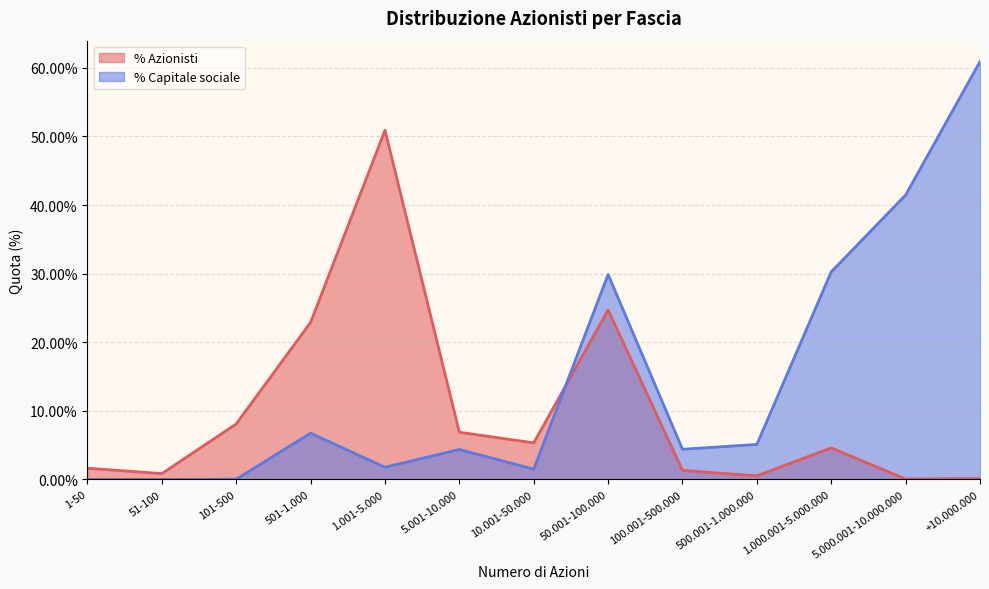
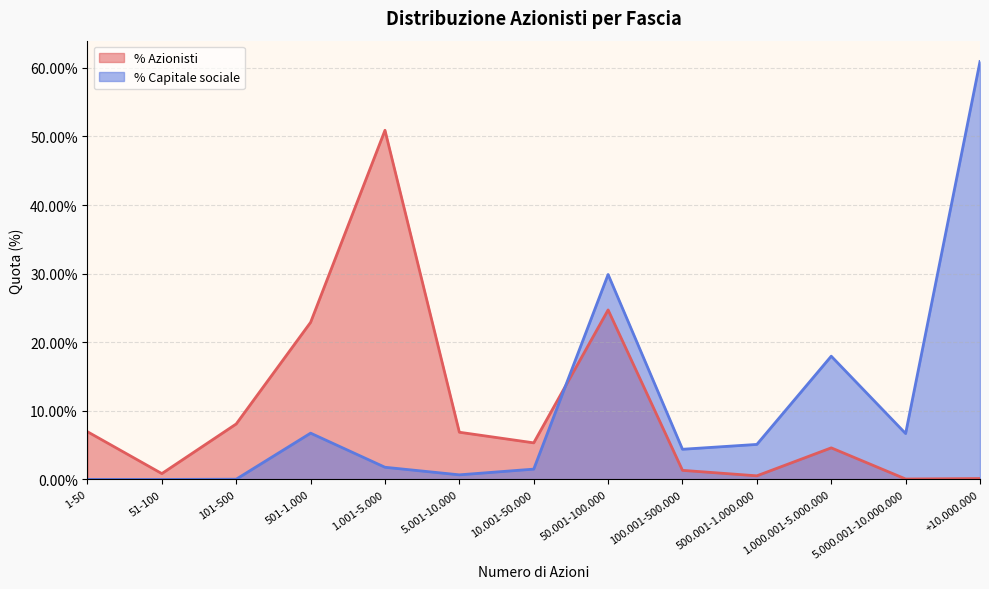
  {
    "% Azionisti": {
-     "1-50": "2%",
+     "1-50": "7%",
      "51-100": "1%",
      "101-500": "8%",
      "501-1.000": "23%",
      "1.001-5.000": "51%",
      "5.001-10.000": "7%",
      "10.001-50.000": "5%",
      "50.001-100.000": "25%",
      "100.001-500.000": "1%",
      "500.001-1.000.000": "1%",
      "1.000.001-5.000.000": "5%",
      "5.000.001-10.000.000": "0%",
      "+10.000.000": "0%"
    },
    "% Capitale sociale": {
      "1-50": "0%",
      "51-100": "0%",
      "101-500": "0%",
      "501-1.000": "7%",
      "1.001-5.000": "2%",
-     "5.001-10.000": "4%",
+     "5.001-10.000": "1%",
      "10.001-50.000": "2%",
      "50.001-100.000": "30%",
      "100.001-500.000": "4%",
      "500.001-1.000.000": "5%",
-     "1.000.001-5.000.000": "30%",
-     "5.000.001-10.000.000": "41%",
+     "1.000.001-5.000.000": "18%",
+     "5.000.001-10.000.000": "7%",
      "+10.000.000": "61%"
    }
  }
